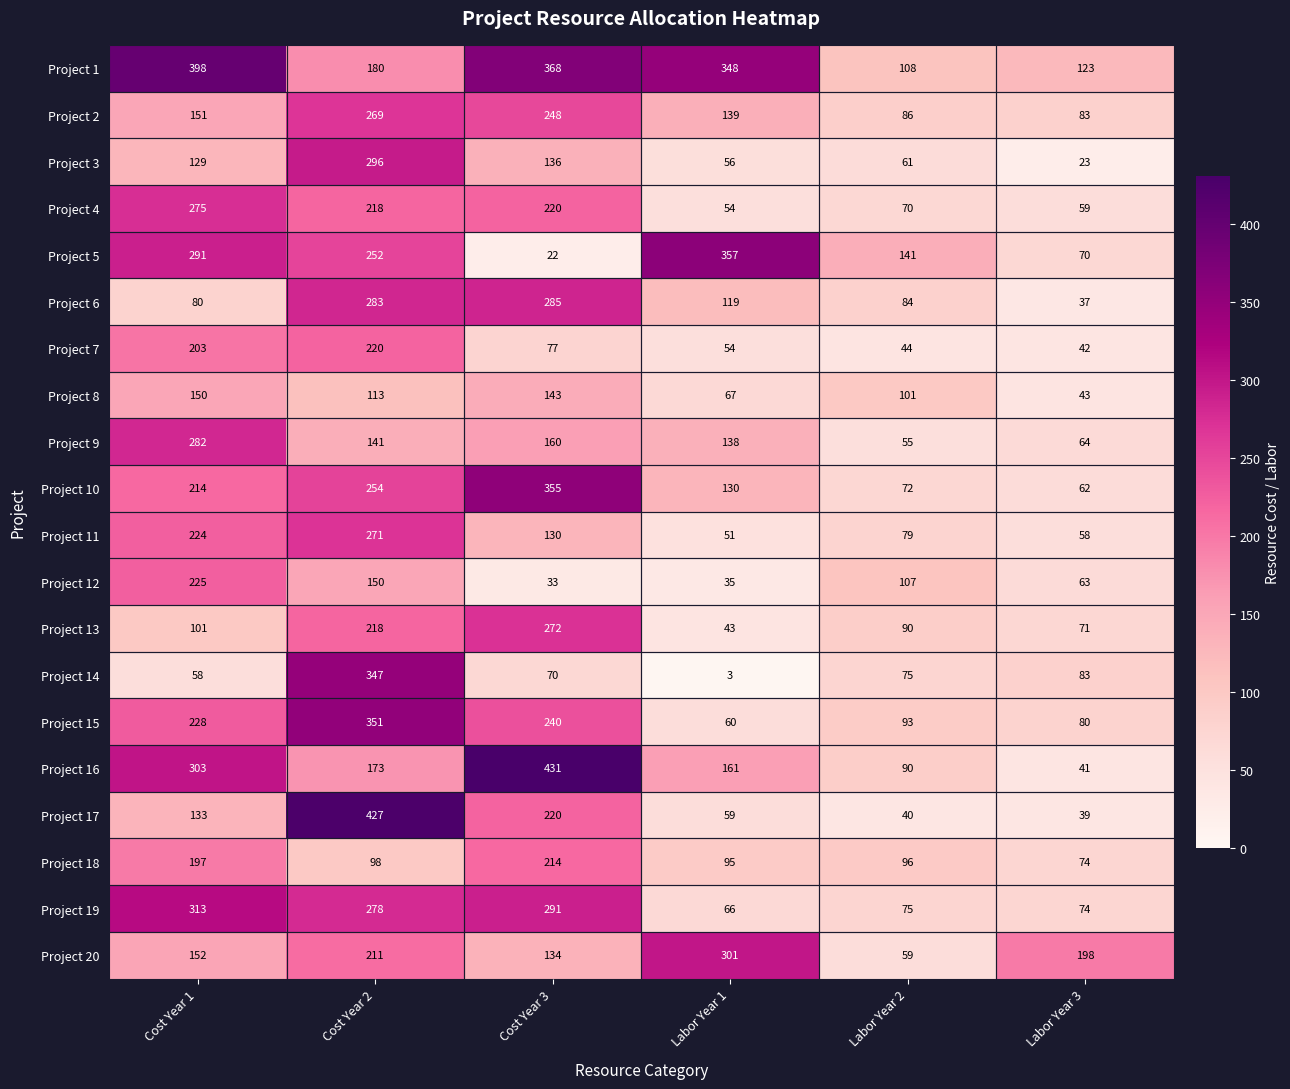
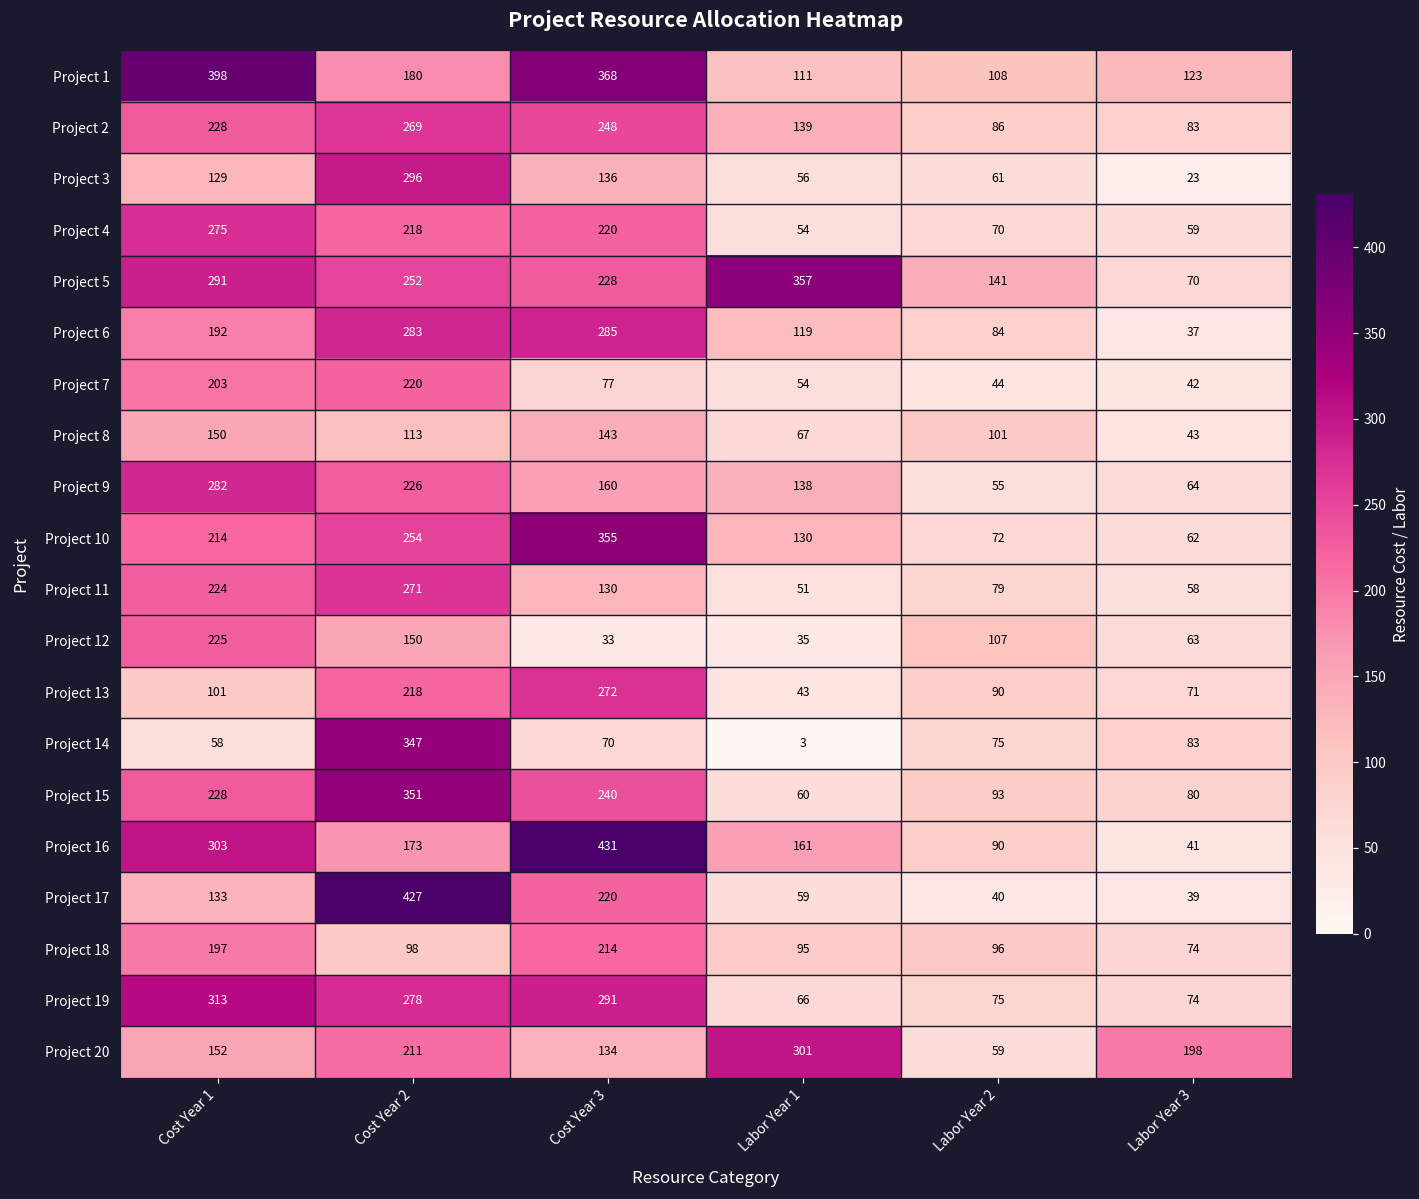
  {
    "Project 1": {
      "Cost Year 1": 398,
      "Cost Year 2": 180,
      "Cost Year 3": 368,
-     "Labor Year 1": 348,
+     "Labor Year 1": 111,
      "Labor Year 2": 108,
      "Labor Year 3": 123
    },
    "Project 2": {
-     "Cost Year 1": 151,
+     "Cost Year 1": 228,
      "Cost Year 2": 269,
      "Cost Year 3": 248,
      "Labor Year 1": 139,
      "Labor Year 2": 86,
      "Labor Year 3": 83
    },
    "Project 3": {
      "Cost Year 1": 129,
      "Cost Year 2": 296,
      "Cost Year 3": 136,
      "Labor Year 1": 56,
      "Labor Year 2": 61,
      "Labor Year 3": 23
    },
    "Project 4": {
      "Cost Year 1": 275,
      "Cost Year 2": 218,
      "Cost Year 3": 220,
      "Labor Year 1": 54,
      "Labor Year 2": 70,
      "Labor Year 3": 59
    },
    "Project 5": {
      "Cost Year 1": 291,
      "Cost Year 2": 252,
-     "Cost Year 3": 22,
+     "Cost Year 3": 228,
      "Labor Year 1": 357,
      "Labor Year 2": 141,
      "Labor Year 3": 70
    },
    "Project 6": {
-     "Cost Year 1": 80,
+     "Cost Year 1": 192,
      "Cost Year 2": 283,
      "Cost Year 3": 285,
      "Labor Year 1": 119,
      "Labor Year 2": 84,
      "Labor Year 3": 37
    },
    "Project 7": {
      "Cost Year 1": 203,
      "Cost Year 2": 220,
      "Cost Year 3": 77,
      "Labor Year 1": 54,
      "Labor Year 2": 44,
      "Labor Year 3": 42
    },
    "Project 8": {
      "Cost Year 1": 150,
      "Cost Year 2": 113,
      "Cost Year 3": 143,
      "Labor Year 1": 67,
      "Labor Year 2": 101,
      "Labor Year 3": 43
    },
    "Project 9": {
      "Cost Year 1": 282,
-     "Cost Year 2": 141,
+     "Cost Year 2": 226,
      "Cost Year 3": 160,
      "Labor Year 1": 138,
      "Labor Year 2": 55,
      "Labor Year 3": 64
    },
    "Project 10": {
      "Cost Year 1": 214,
      "Cost Year 2": 254,
      "Cost Year 3": 355,
      "Labor Year 1": 130,
      "Labor Year 2": 72,
      "Labor Year 3": 62
    },
    "Project 11": {
      "Cost Year 1": 224,
      "Cost Year 2": 271,
      "Cost Year 3": 130,
      "Labor Year 1": 51,
      "Labor Year 2": 79,
      "Labor Year 3": 58
    },
    "Project 12": {
      "Cost Year 1": 225,
      "Cost Year 2": 150,
      "Cost Year 3": 33,
      "Labor Year 1": 35,
      "Labor Year 2": 107,
      "Labor Year 3": 63
    },
    "Project 13": {
      "Cost Year 1": 101,
      "Cost Year 2": 218,
      "Cost Year 3": 272,
      "Labor Year 1": 43,
      "Labor Year 2": 90,
      "Labor Year 3": 71
    },
    "Project 14": {
      "Cost Year 1": 58,
      "Cost Year 2": 347,
      "Cost Year 3": 70,
      "Labor Year 1": 3,
      "Labor Year 2": 75,
      "Labor Year 3": 83
    },
    "Project 15": {
      "Cost Year 1": 228,
      "Cost Year 2": 351,
      "Cost Year 3": 240,
      "Labor Year 1": 60,
      "Labor Year 2": 93,
      "Labor Year 3": 80
    },
    "Project 16": {
      "Cost Year 1": 303,
      "Cost Year 2": 173,
      "Cost Year 3": 431,
      "Labor Year 1": 161,
      "Labor Year 2": 90,
      "Labor Year 3": 41
    },
    "Project 17": {
      "Cost Year 1": 133,
      "Cost Year 2": 427,
      "Cost Year 3": 220,
      "Labor Year 1": 59,
      "Labor Year 2": 40,
      "Labor Year 3": 39
    },
    "Project 18": {
      "Cost Year 1": 197,
      "Cost Year 2": 98,
      "Cost Year 3": 214,
      "Labor Year 1": 95,
      "Labor Year 2": 96,
      "Labor Year 3": 74
    },
    "Project 19": {
      "Cost Year 1": 313,
      "Cost Year 2": 278,
      "Cost Year 3": 291,
      "Labor Year 1": 66,
      "Labor Year 2": 75,
      "Labor Year 3": 74
    },
    "Project 20": {
      "Cost Year 1": 152,
      "Cost Year 2": 211,
      "Cost Year 3": 134,
      "Labor Year 1": 301,
      "Labor Year 2": 59,
      "Labor Year 3": 198
    }
  }
